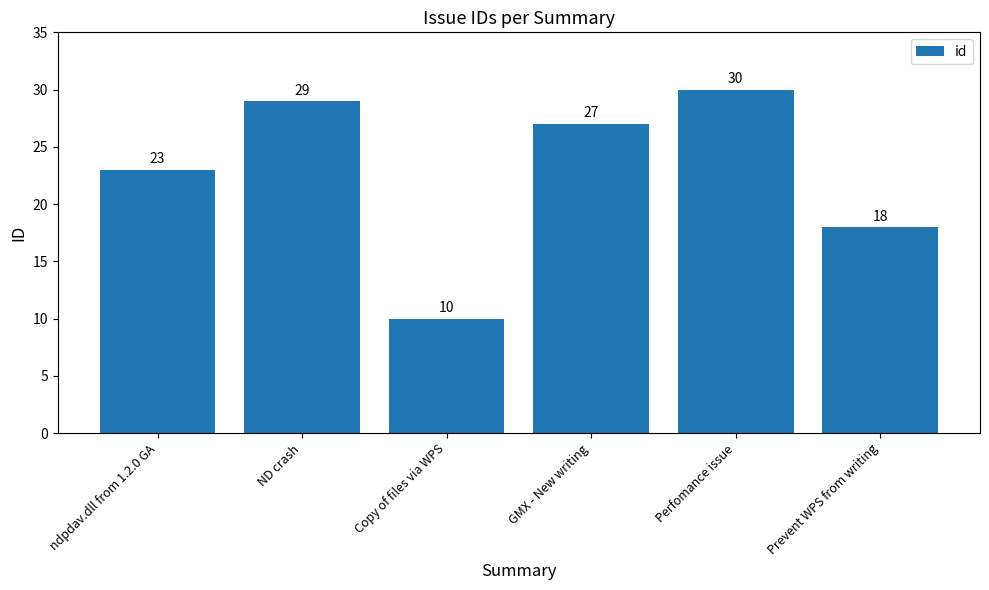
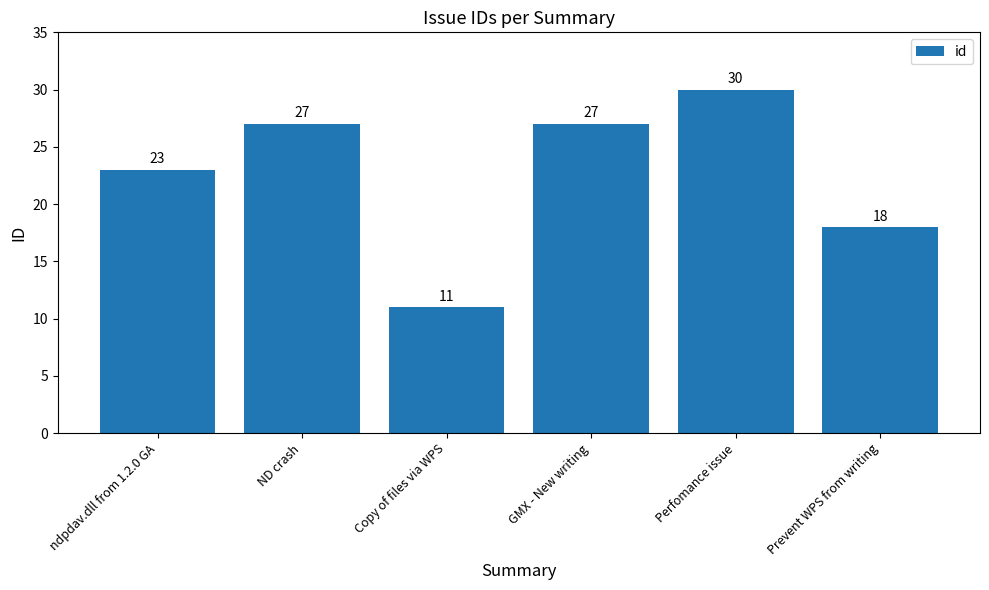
  {
    "ndpdav.dll from 1.2.0 GA": 23,
-   "ND crash": 29,
-   "Copy of files via WPS": 10,
+   "ND crash": 27,
+   "Copy of files via WPS": 11,
    "GMX - New writing": 27,
    "Perfomance issue": 30,
    "Prevent WPS from writing": 18
  }
